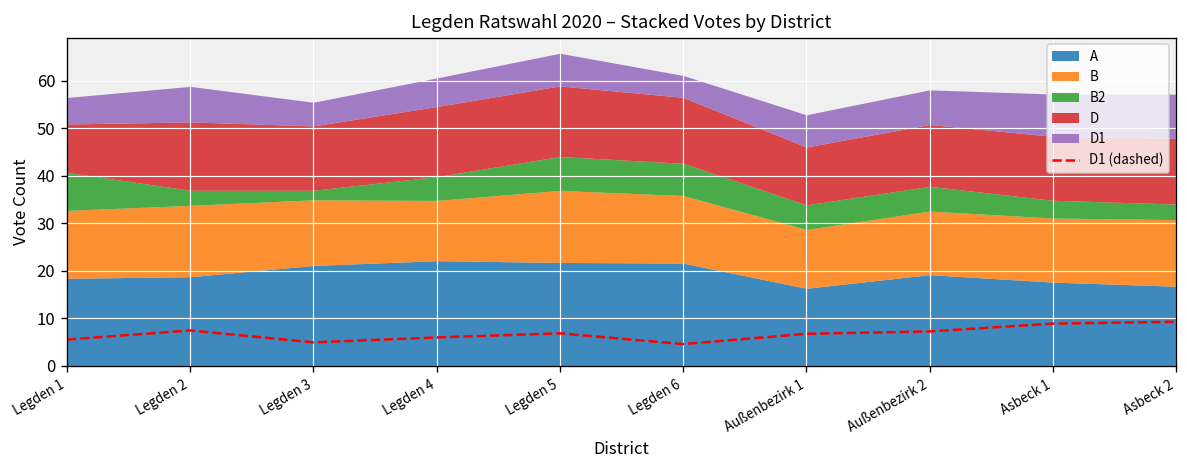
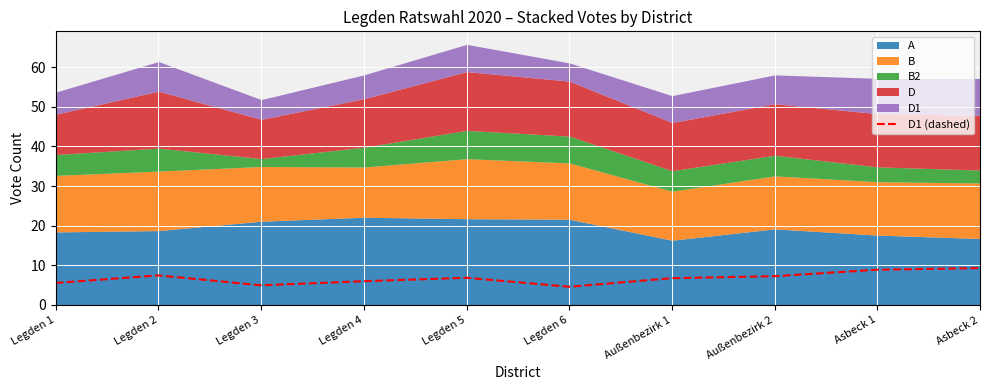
  {
    "D1 (dashed)": {
      "Legden 1": 6,
      "Legden 2": 7,
      "Legden 3": 5,
      "Legden 4": 6,
      "Legden 5": 7,
      "Legden 6": 5,
      "Außenbezirk 1": 7,
      "Außenbezirk 2": 7,
      "Asbeck 1": 9,
      "Asbeck 2": 9
    },
    "A": {
      "Legden 1": 18,
      "Legden 2": 19,
      "Legden 3": 21,
      "Legden 4": 22,
      "Legden 5": 22,
      "Legden 6": 22,
      "Außenbezirk 1": 16,
      "Außenbezirk 2": 19,
      "Asbeck 1": 18,
      "Asbeck 2": 17
    },
    "B": {
      "Legden 1": 14,
      "Legden 2": 15,
      "Legden 3": 14,
      "Legden 4": 13,
      "Legden 5": 15,
      "Legden 6": 14,
      "Außenbezirk 1": 12,
      "Außenbezirk 2": 13,
      "Asbeck 1": 13,
      "Asbeck 2": 14
    },
    "B2": {
-     "Legden 1": 8,
-     "Legden 2": 3,
+     "Legden 1": 5,
+     "Legden 2": 6,
      "Legden 3": 2,
      "Legden 4": 5,
      "Legden 5": 7,
      "Legden 6": 7,
      "Außenbezirk 1": 5,
      "Außenbezirk 2": 5,
      "Asbeck 1": 4,
      "Asbeck 2": 3
    },
    "D": {
      "Legden 1": 10,
      "Legden 2": 14,
-     "Legden 3": 14,
-     "Legden 4": 15,
+     "Legden 3": 10,
+     "Legden 4": 12,
      "Legden 5": 15,
      "Legden 6": 14,
      "Außenbezirk 1": 12,
      "Außenbezirk 2": 13,
      "Asbeck 2": 14
    },
    "D1": {
      "Legden 1": 6,
      "Legden 2": 7,
      "Legden 3": 5,
      "Legden 4": 6,
      "Legden 5": 7,
      "Legden 6": 5,
      "Außenbezirk 1": 7,
      "Außenbezirk 2": 7,
      "Asbeck 2": 9
    }
  }
